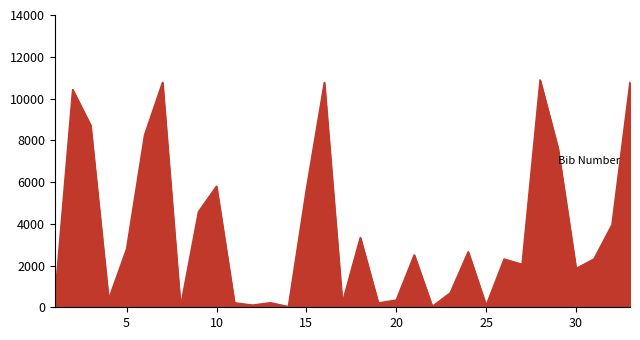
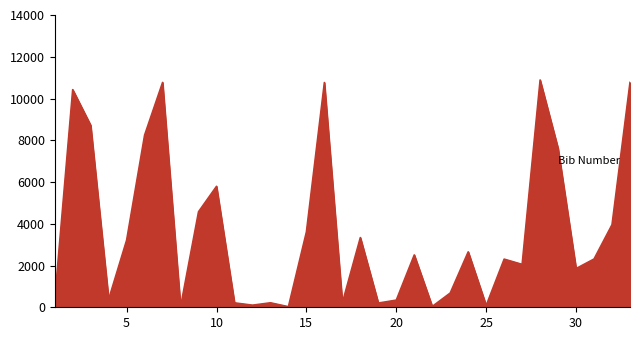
  {
-   "5": 2800,
+   "5": 3200,
    "10": 5800,
-   "15": 5600,
+   "15": 3600,
    "20": 300,
    "25": 100,
    "30": 1900
  }
